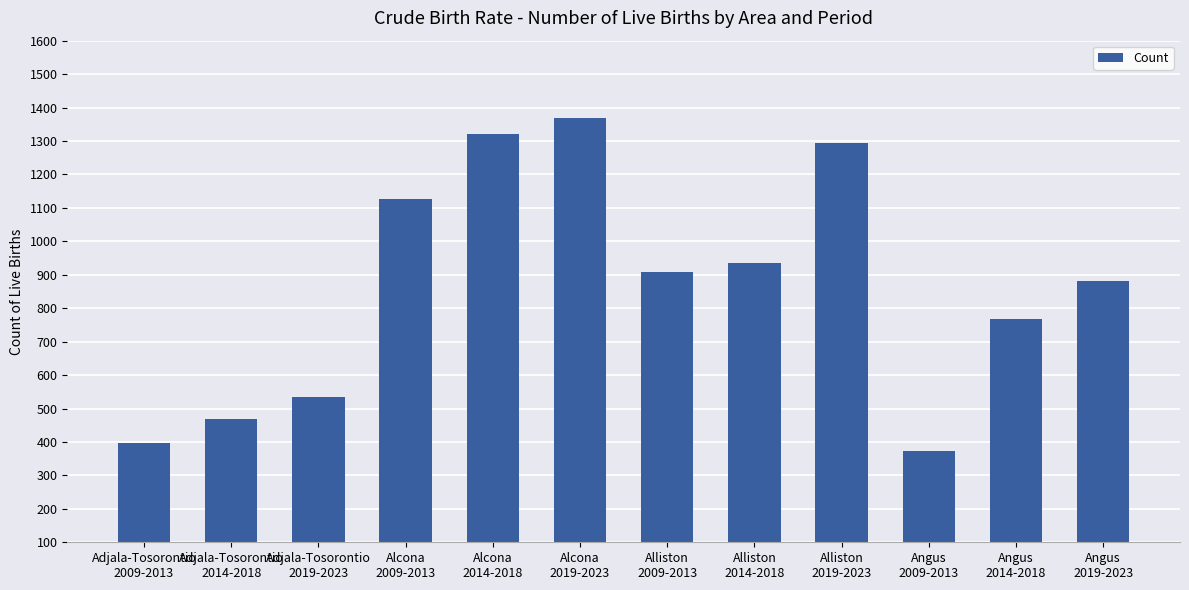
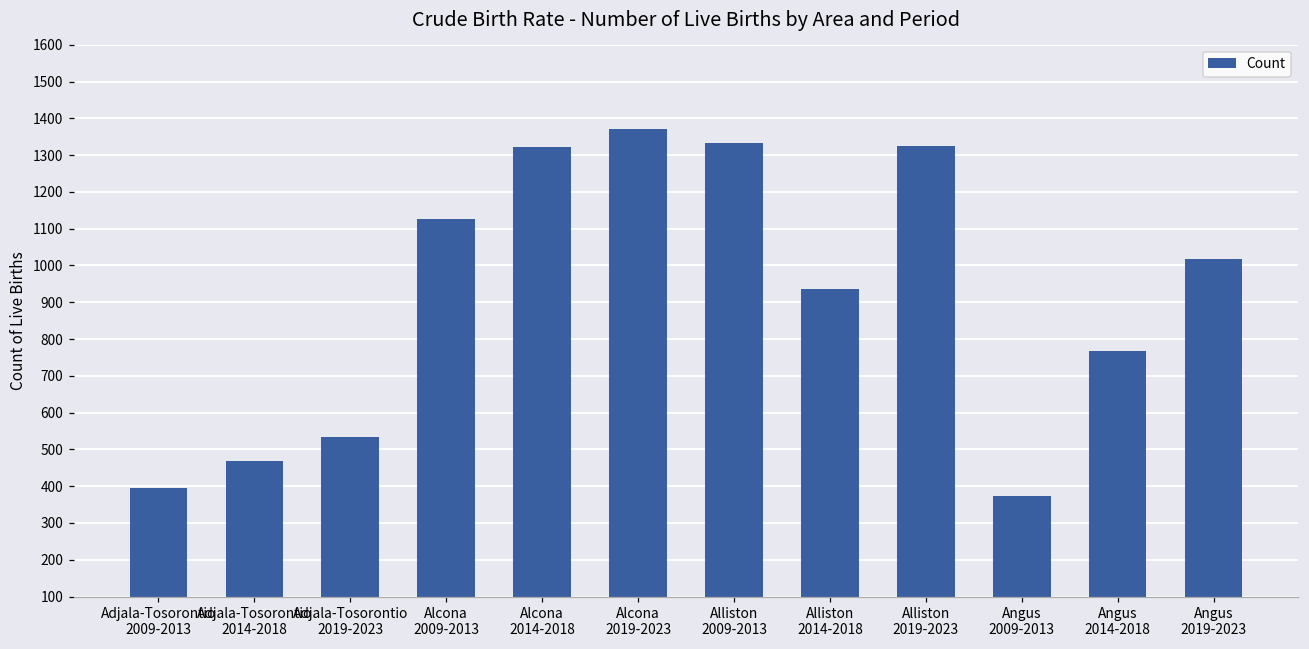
  {
    "Alcona 2009-2013": 1130,
    "Alcona 2014-2018": 1320,
    "Alcona 2019-2023": 1370,
-   "Alliston 2009-2013": 910,
+   "Alliston 2009-2013": 1330,
    "Alliston 2014-2018": 940,
-   "Alliston 2019-2023": 1300,
+   "Alliston 2019-2023": 1330,
    "Angus 2009-2013": 370,
    "Angus 2014-2018": 770,
-   "Angus 2019-2023": 880
+   "Angus 2019-2023": 1020
  }
